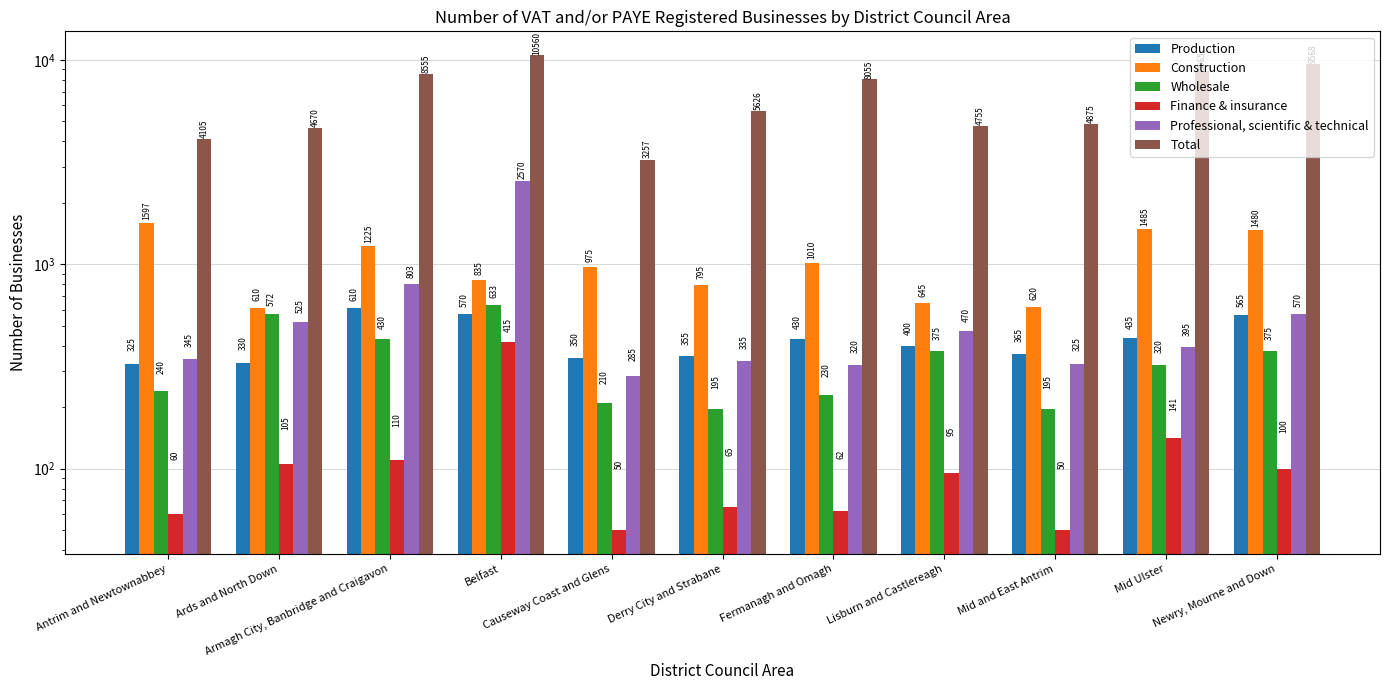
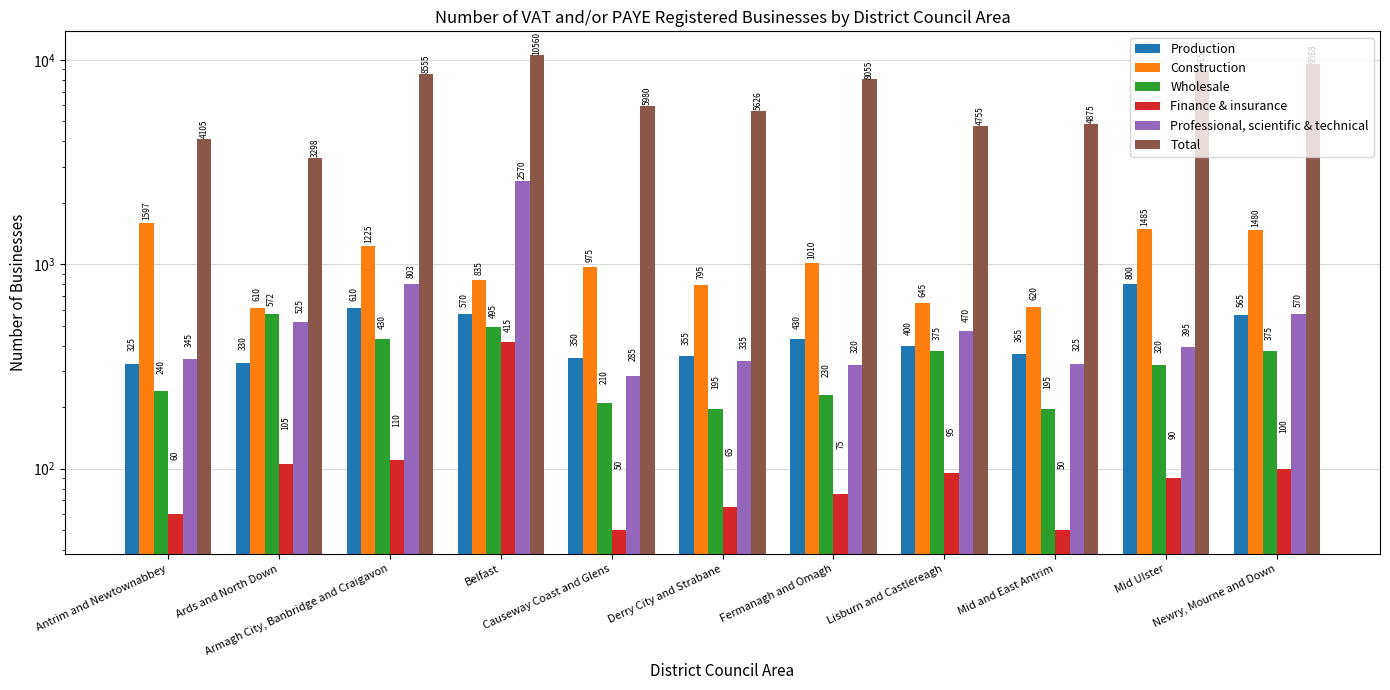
  {
    "Production": {
      "Antrim and Newtownabbey": 325,
      "Ards and North Down": 330,
      "Armagh City, Banbridge and Craigavon": 610,
      "Belfast": 570,
      "Causeway Coast and Glens": 350,
      "Derry City and Strabane": 355,
      "Fermanagh and Omagh": 430,
      "Lisburn and Castlereagh": 400,
      "Mid and East Antrim": 365,
-     "Mid Ulster": 435,
+     "Mid Ulster": 800,
      "Newry, Mourne and Down": 565
    },
    "Construction": {
      "Antrim and Newtownabbey": 1597,
      "Ards and North Down": 610,
      "Armagh City, Banbridge and Craigavon": 1225,
      "Belfast": 835,
      "Causeway Coast and Glens": 975,
      "Derry City and Strabane": 795,
      "Fermanagh and Omagh": 1010,
      "Lisburn and Castlereagh": 645,
      "Mid and East Antrim": 620,
      "Mid Ulster": 1485,
      "Newry, Mourne and Down": 1480
    },
    "Wholesale": {
      "Antrim and Newtownabbey": 240,
      "Ards and North Down": 572,
      "Armagh City, Banbridge and Craigavon": 430,
-     "Belfast": 633,
+     "Belfast": 495,
      "Causeway Coast and Glens": 210,
      "Derry City and Strabane": 195,
      "Fermanagh and Omagh": 230,
      "Lisburn and Castlereagh": 375,
      "Mid and East Antrim": 195,
      "Mid Ulster": 320,
      "Newry, Mourne and Down": 375
    },
    "Finance & insurance": {
      "Belfast": 415,
-     "Fermanagh and Omagh": 62,
-     "Mid Ulster": 141
+     "Fermanagh and Omagh": 75,
+     "Mid Ulster": 90
    },
    "Professional, scientific & technical": {
      "Antrim and Newtownabbey": 345,
      "Ards and North Down": 525,
      "Armagh City, Banbridge and Craigavon": 803,
      "Belfast": 2570,
      "Causeway Coast and Glens": 285,
      "Derry City and Strabane": 335,
      "Fermanagh and Omagh": 320,
      "Lisburn and Castlereagh": 470,
      "Mid and East Antrim": 325,
      "Mid Ulster": 395,
      "Newry, Mourne and Down": 570
    },
    "Total": {
      "Antrim and Newtownabbey": 4105,
-     "Ards and North Down": 4670,
+     "Ards and North Down": 3298,
      "Armagh City, Banbridge and Craigavon": 8555,
      "Belfast": 10560,
-     "Causeway Coast and Glens": 3257,
+     "Causeway Coast and Glens": 5980,
      "Derry City and Strabane": 5626,
      "Fermanagh and Omagh": 8055,
      "Lisburn and Castlereagh": 4755,
      "Mid and East Antrim": 4875
    }
  }
